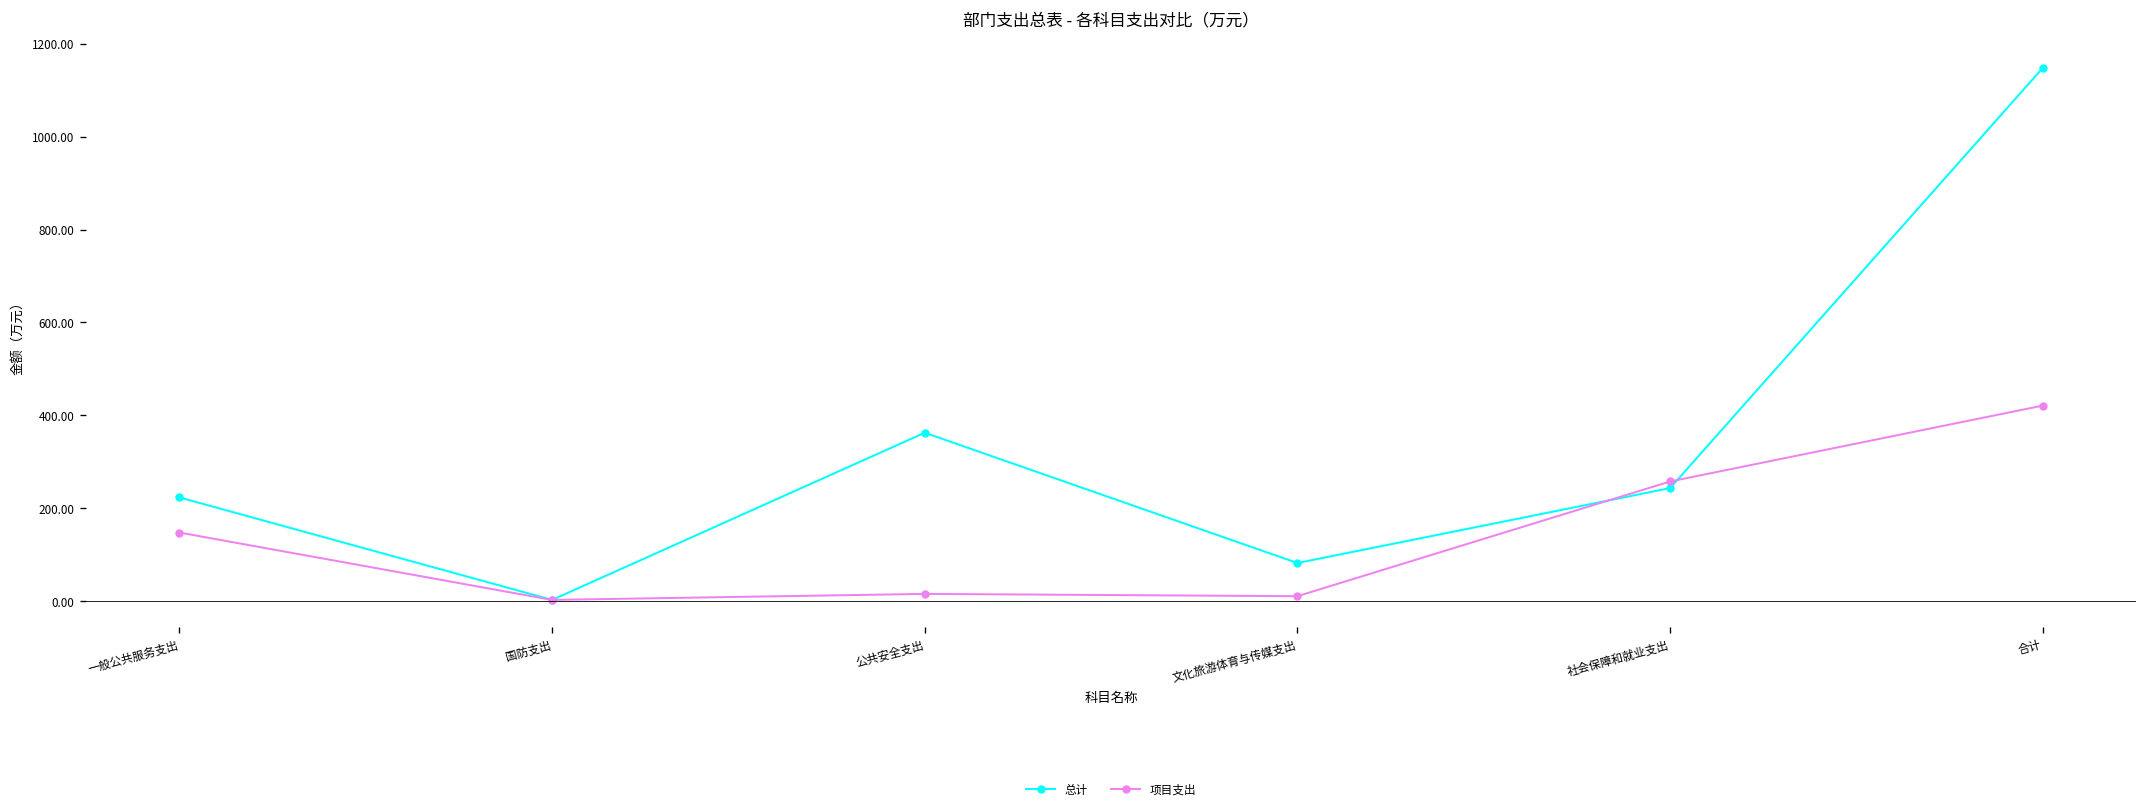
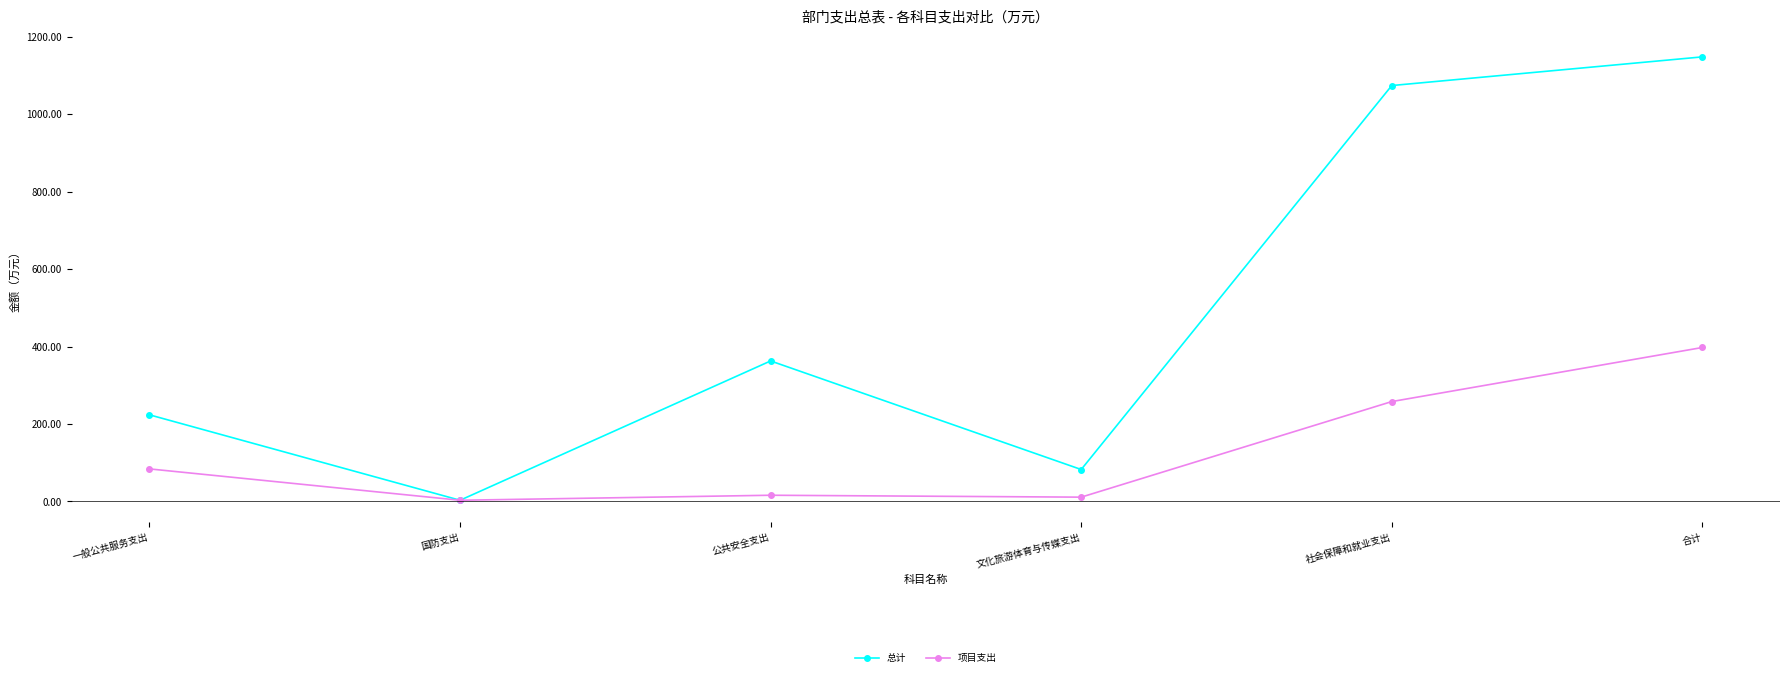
  {
    "总计": {
      "一般公共服务支出": 220,
      "公共安全支出": 360,
      "文化旅游体育与传媒支出": 80,
-     "社会保障和就业支出": 240,
+     "社会保障和就业支出": 1070,
      "合计": 1150
    },
    "项目支出": {
-     "一般公共服务支出": 150,
+     "一般公共服务支出": 80,
      "公共安全支出": 20,
      "文化旅游体育与传媒支出": 10,
      "社会保障和就业支出": 260,
-     "合计": 420
+     "合计": 400
    }
  }
